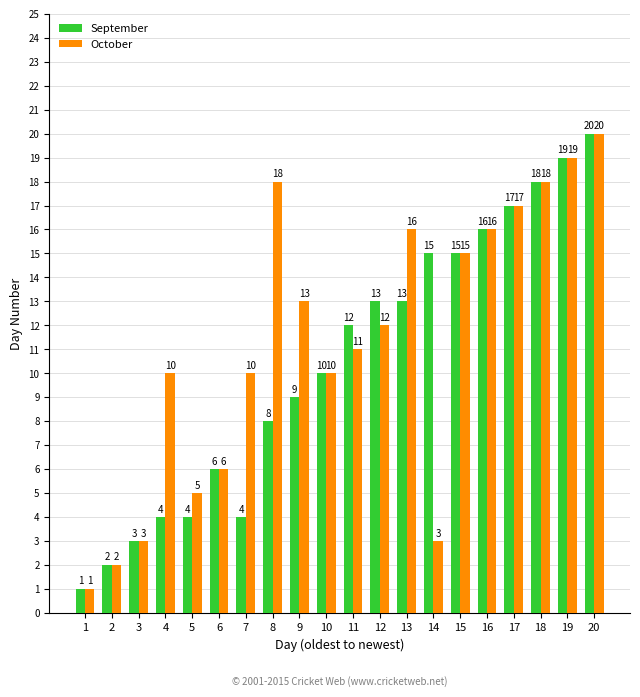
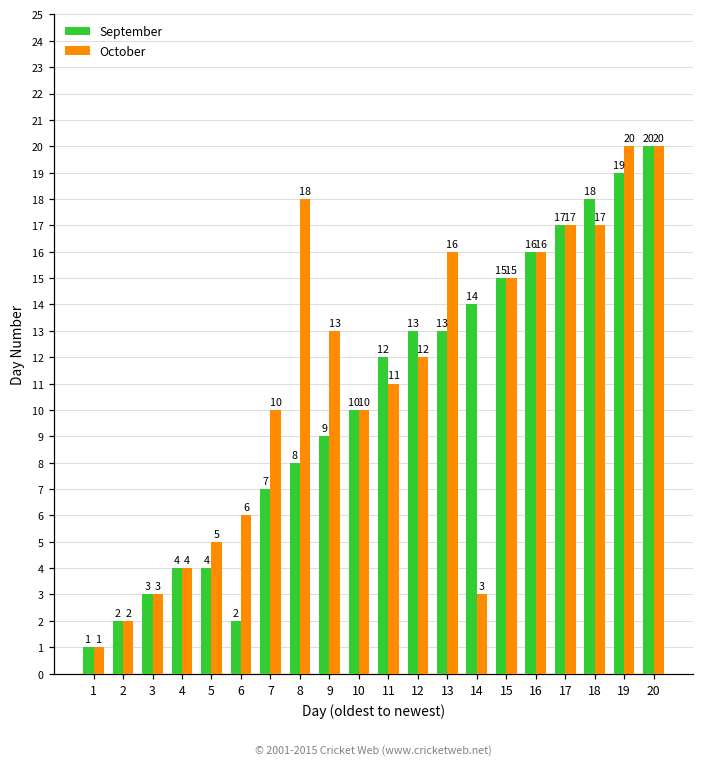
  {
    "September": {
      "1": 1,
      "2": 2,
      "3": 3,
      "4": 4,
      "5": 4,
-     "6": 6,
-     "7": 4,
+     "6": 2,
+     "7": 7,
      "8": 8,
      "9": 9,
      "10": 10,
      "11": 12,
      "12": 13,
      "13": 13,
-     "14": 15,
+     "14": 14,
      "15": 15,
      "16": 16,
      "17": 17,
      "18": 18,
      "19": 19,
      "20": 20
    },
    "October": {
      "1": 1,
      "2": 2,
      "3": 3,
-     "4": 10,
+     "4": 4,
      "5": 5,
      "6": 6,
      "7": 10,
      "8": 18,
      "9": 13,
      "10": 10,
      "11": 11,
      "12": 12,
      "13": 16,
      "14": 3,
      "15": 15,
      "16": 16,
      "17": 17,
-     "18": 18,
-     "19": 19,
+     "18": 17,
+     "19": 20,
      "20": 20
    }
  }
